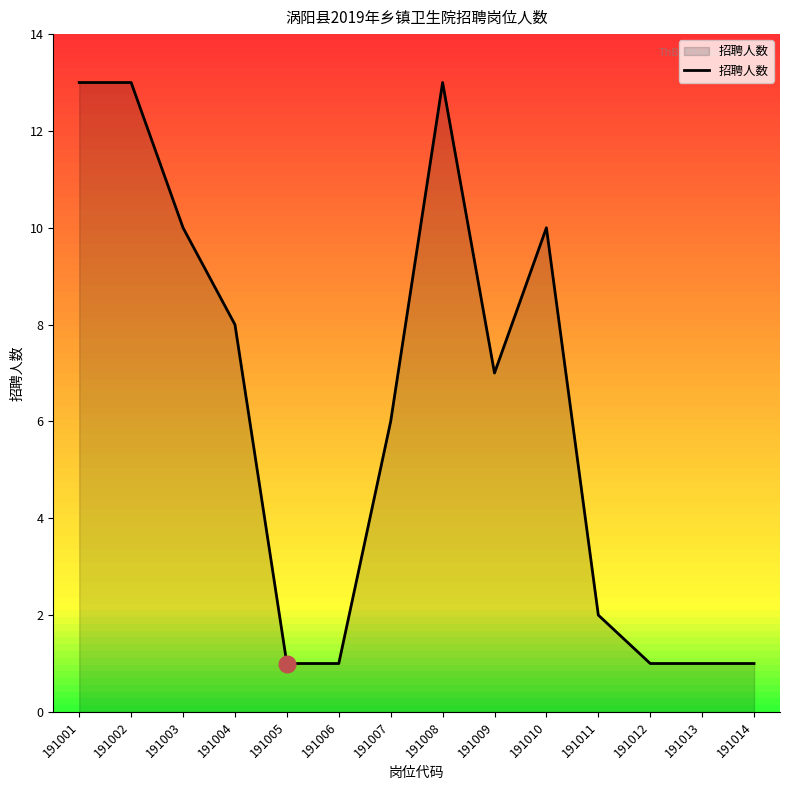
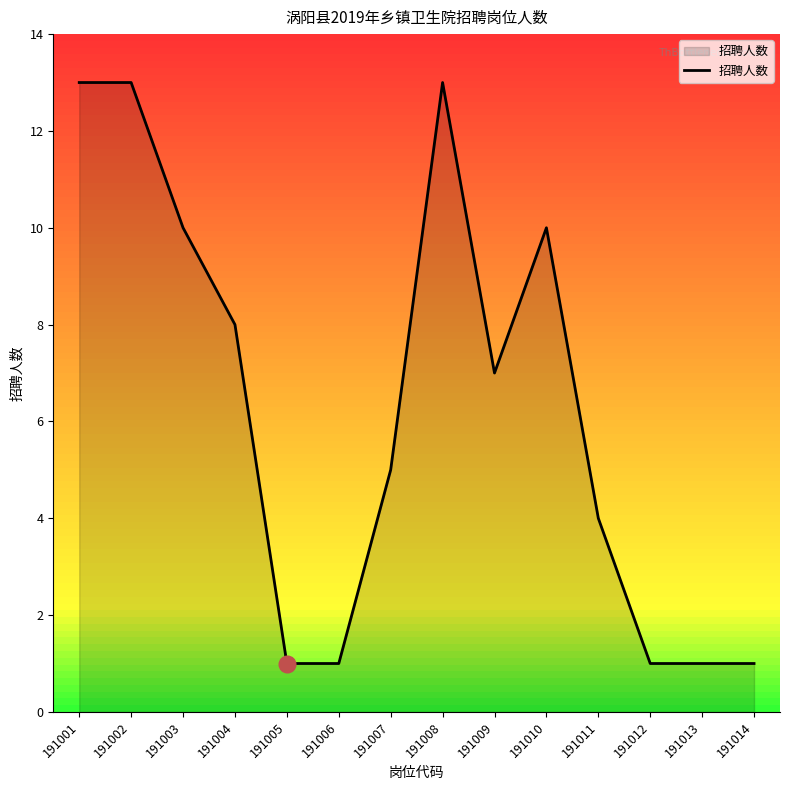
  {
    "招聘人数": {
      "191001": 13,
      "191002": 13,
      "191003": 10,
      "191004": 8,
      "191006": 1,
-     "191007": 6,
+     "191007": 5,
      "191008": 13,
      "191009": 7,
      "191010": 10,
-     "191011": 2,
+     "191011": 4,
      "191012": 1,
      "191013": 1,
      "191014": 1
    }
  }
